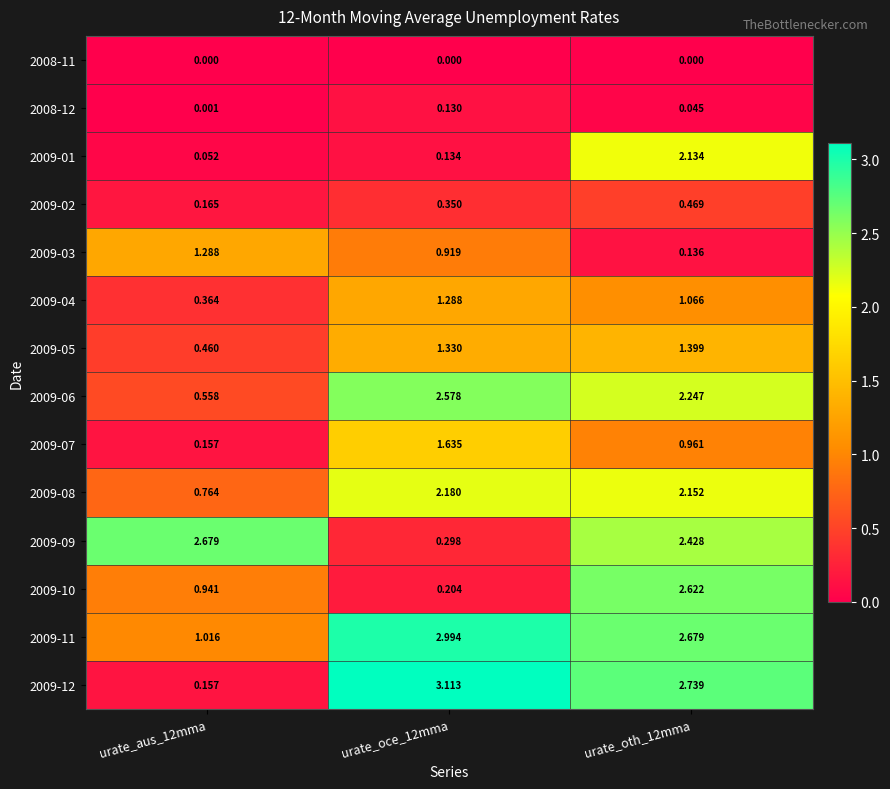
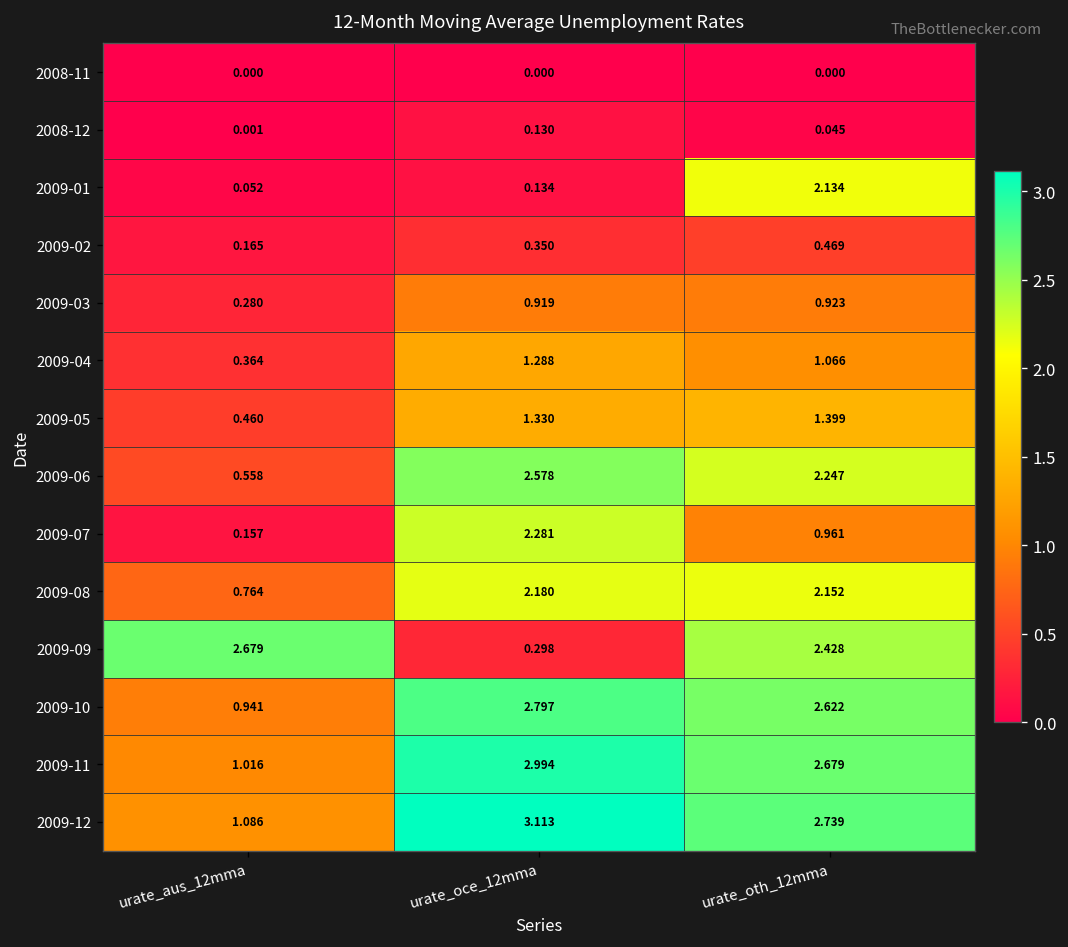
  {
    "2008-11": {
      "urate_aus_12mma": 0.000,
      "urate_oce_12mma": 0.000,
      "urate_oth_12mma": 0.000
    },
    "2008-12": {
      "urate_aus_12mma": 0.001,
      "urate_oce_12mma": 0.130,
      "urate_oth_12mma": 0.045
    },
    "2009-01": {
      "urate_aus_12mma": 0.052,
      "urate_oce_12mma": 0.134,
      "urate_oth_12mma": 2.134
    },
    "2009-02": {
      "urate_aus_12mma": 0.165,
      "urate_oce_12mma": 0.350,
      "urate_oth_12mma": 0.469
    },
    "2009-03": {
-     "urate_aus_12mma": 1.288,
+     "urate_aus_12mma": 0.280,
      "urate_oce_12mma": 0.919,
-     "urate_oth_12mma": 0.136
+     "urate_oth_12mma": 0.923
    },
    "2009-04": {
      "urate_aus_12mma": 0.364,
      "urate_oce_12mma": 1.288,
      "urate_oth_12mma": 1.066
    },
    "2009-05": {
      "urate_aus_12mma": 0.460,
      "urate_oce_12mma": 1.330,
      "urate_oth_12mma": 1.399
    },
    "2009-06": {
      "urate_aus_12mma": 0.558,
      "urate_oce_12mma": 2.578,
      "urate_oth_12mma": 2.247
    },
    "2009-07": {
      "urate_aus_12mma": 0.157,
-     "urate_oce_12mma": 1.635,
+     "urate_oce_12mma": 2.281,
      "urate_oth_12mma": 0.961
    },
    "2009-08": {
      "urate_aus_12mma": 0.764,
      "urate_oce_12mma": 2.180,
      "urate_oth_12mma": 2.152
    },
    "2009-09": {
      "urate_aus_12mma": 2.679,
      "urate_oce_12mma": 0.298,
      "urate_oth_12mma": 2.428
    },
    "2009-10": {
      "urate_aus_12mma": 0.941,
-     "urate_oce_12mma": 0.204,
+     "urate_oce_12mma": 2.797,
      "urate_oth_12mma": 2.622
    },
    "2009-11": {
      "urate_aus_12mma": 1.016,
      "urate_oce_12mma": 2.994,
      "urate_oth_12mma": 2.679
    },
    "2009-12": {
-     "urate_aus_12mma": 0.157,
+     "urate_aus_12mma": 1.086,
      "urate_oce_12mma": 3.113,
      "urate_oth_12mma": 2.739
    }
  }
